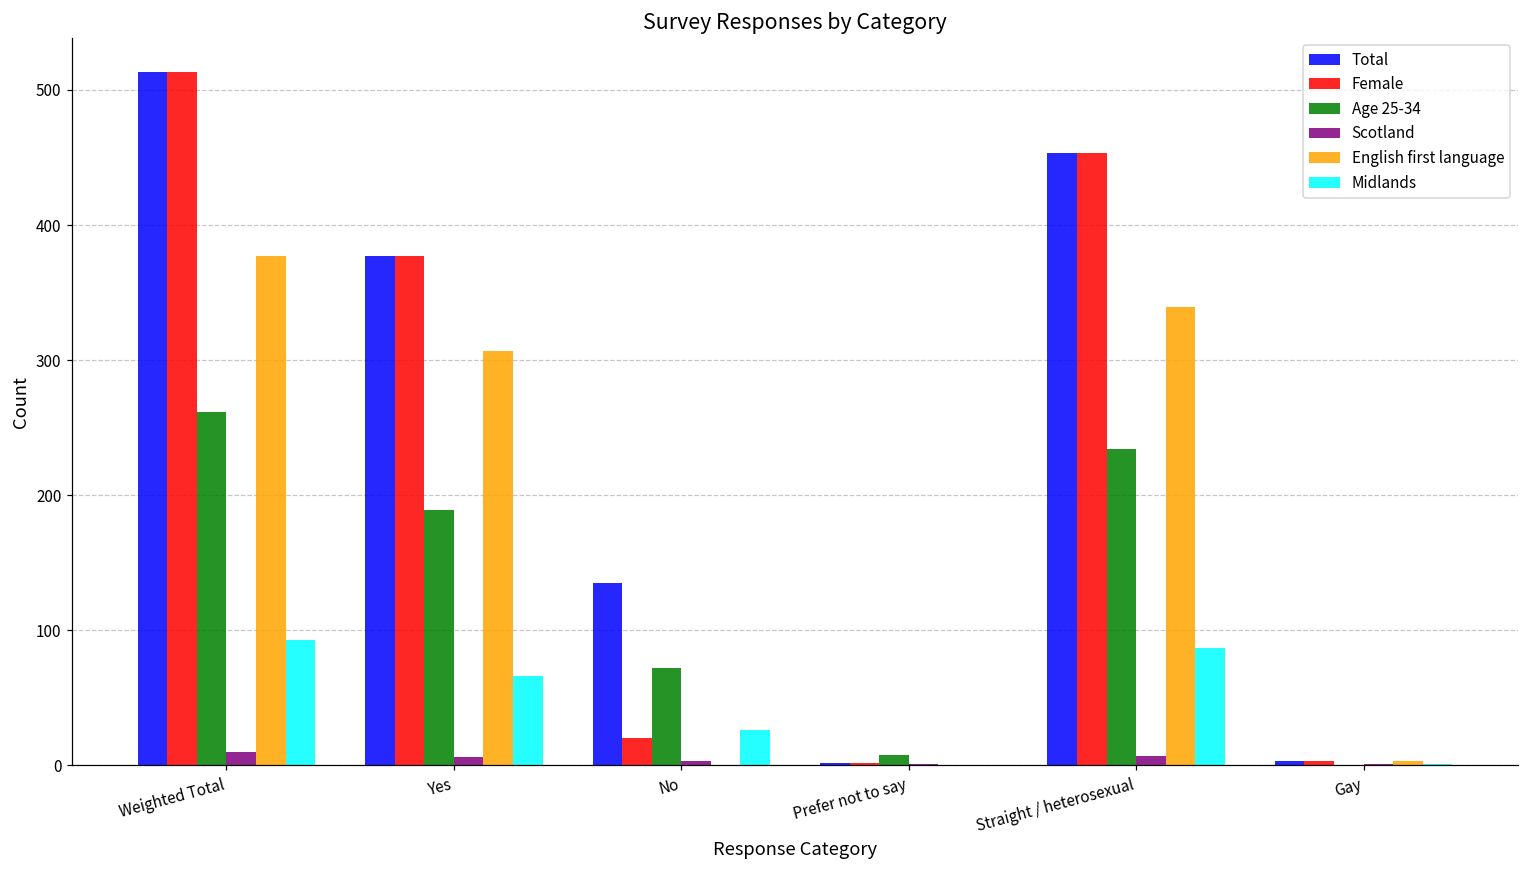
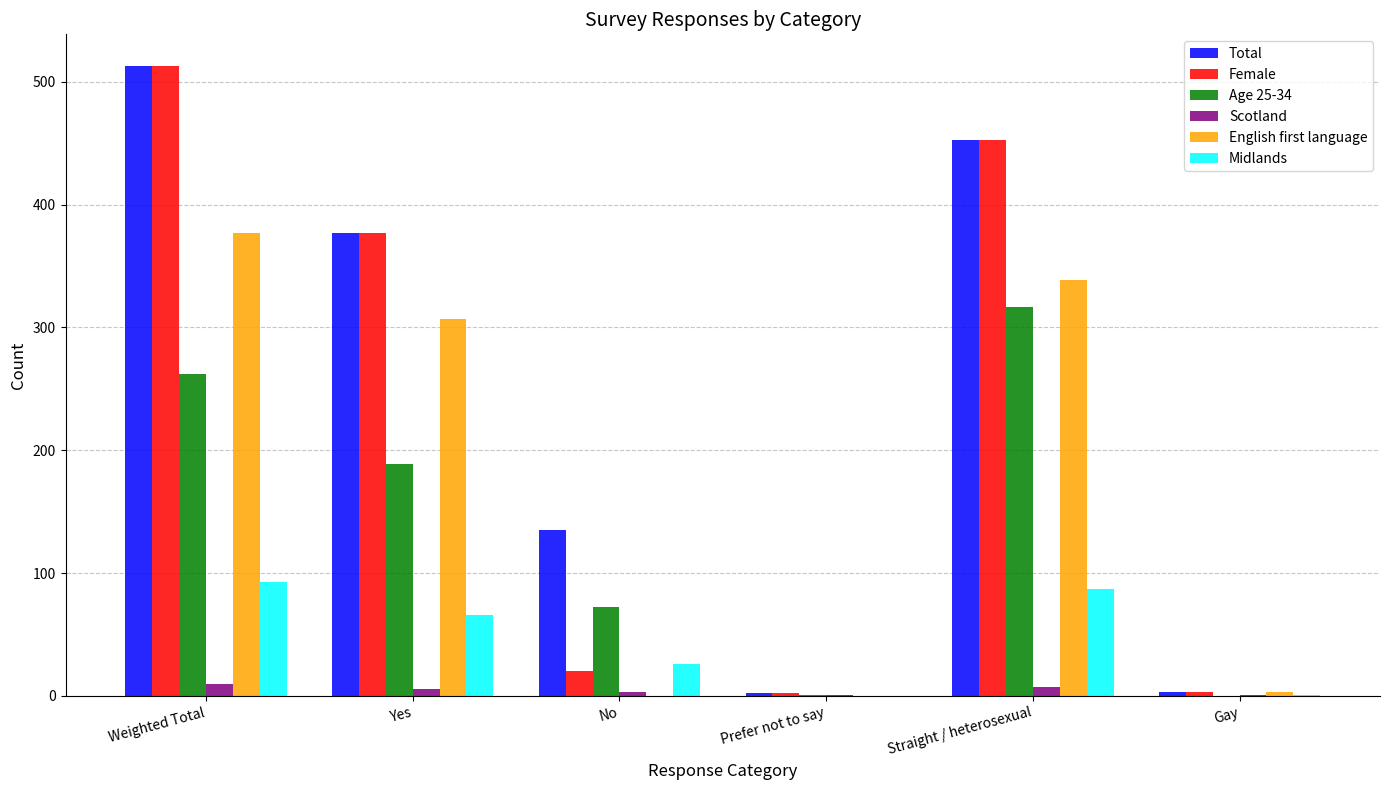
  {
    "Total": {
      "Weighted Total": 513,
      "Yes": 377,
      "No": 135,
      "Straight / heterosexual": 453,
      "Gay": 3
    },
    "Female": {
      "Weighted Total": 513,
      "Yes": 377,
      "No": 20,
      "Straight / heterosexual": 453,
      "Gay": 3
    },
    "Age 25-34": {
      "Weighted Total": 262,
      "Yes": 189,
      "No": 72,
-     "Prefer not to say": 8,
-     "Straight / heterosexual": 234,
+     "Prefer not to say": 1,
+     "Straight / heterosexual": 317,
      "Gay": 0
    },
    "Scotland": {
      "Weighted Total": 10,
      "Yes": 6,
      "No": 3,
      "Straight / heterosexual": 7
    },
    "English first language": {
      "Weighted Total": 377,
      "Yes": 307,
      "No": 0,
      "Prefer not to say": 0,
      "Straight / heterosexual": 339,
      "Gay": 3
    },
    "Midlands": {
      "Weighted Total": 93,
      "Yes": 66,
      "No": 26,
      "Prefer not to say": 0,
      "Straight / heterosexual": 87
    }
  }
